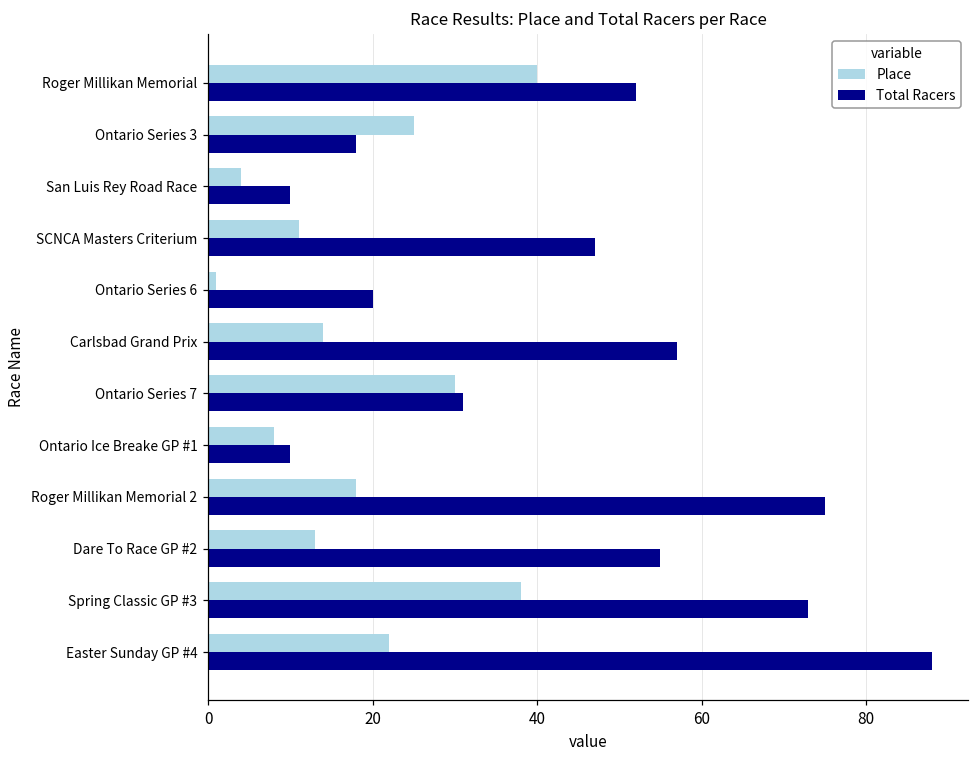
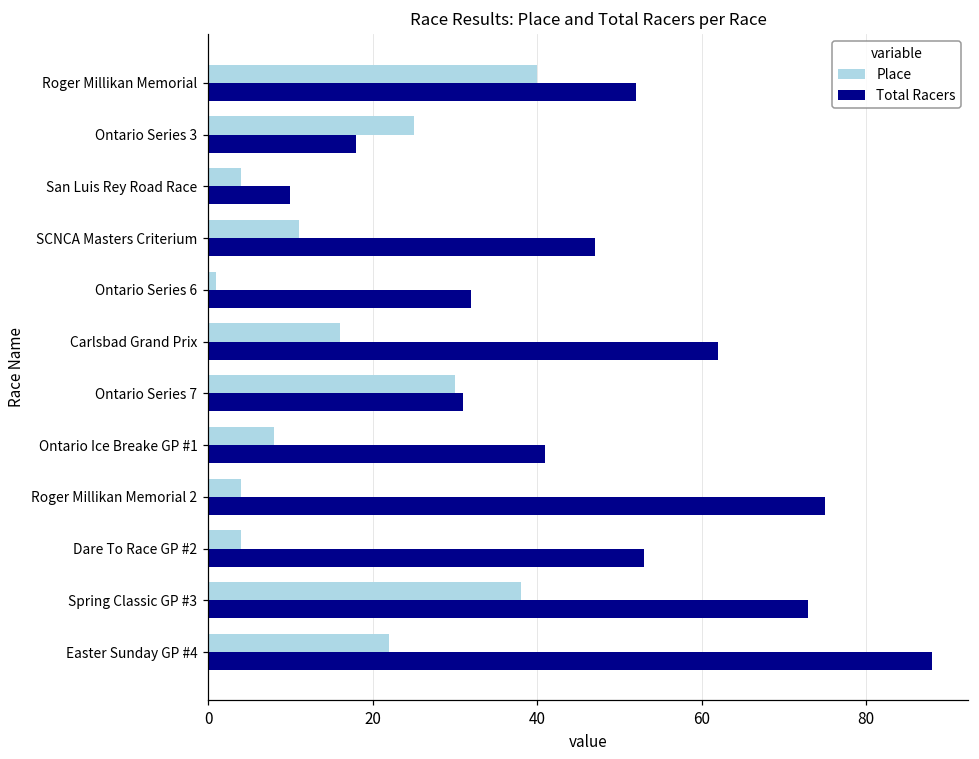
  {
    "Place": {
      "Roger Millikan Memorial": 40,
      "Ontario Series 3": 25,
      "San Luis Rey Road Race": 4,
      "SCNCA Masters Criterium": 11,
      "Ontario Series 6": 1,
-     "Carlsbad Grand Prix": 14,
+     "Carlsbad Grand Prix": 16,
      "Ontario Series 7": 30,
      "Ontario Ice Breake GP #1": 8,
-     "Roger Millikan Memorial 2": 18,
-     "Dare To Race GP #2": 13,
+     "Roger Millikan Memorial 2": 4,
+     "Dare To Race GP #2": 4,
      "Spring Classic GP #3": 38,
      "Easter Sunday GP #4": 22
    },
    "Total Racers": {
      "Roger Millikan Memorial": 52,
      "Ontario Series 3": 18,
      "San Luis Rey Road Race": 10,
      "SCNCA Masters Criterium": 47,
-     "Ontario Series 6": 20,
-     "Carlsbad Grand Prix": 57,
+     "Ontario Series 6": 32,
+     "Carlsbad Grand Prix": 62,
      "Ontario Series 7": 31,
-     "Ontario Ice Breake GP #1": 10,
+     "Ontario Ice Breake GP #1": 41,
      "Roger Millikan Memorial 2": 75,
-     "Dare To Race GP #2": 55,
+     "Dare To Race GP #2": 53,
      "Spring Classic GP #3": 73,
      "Easter Sunday GP #4": 88
    }
  }
